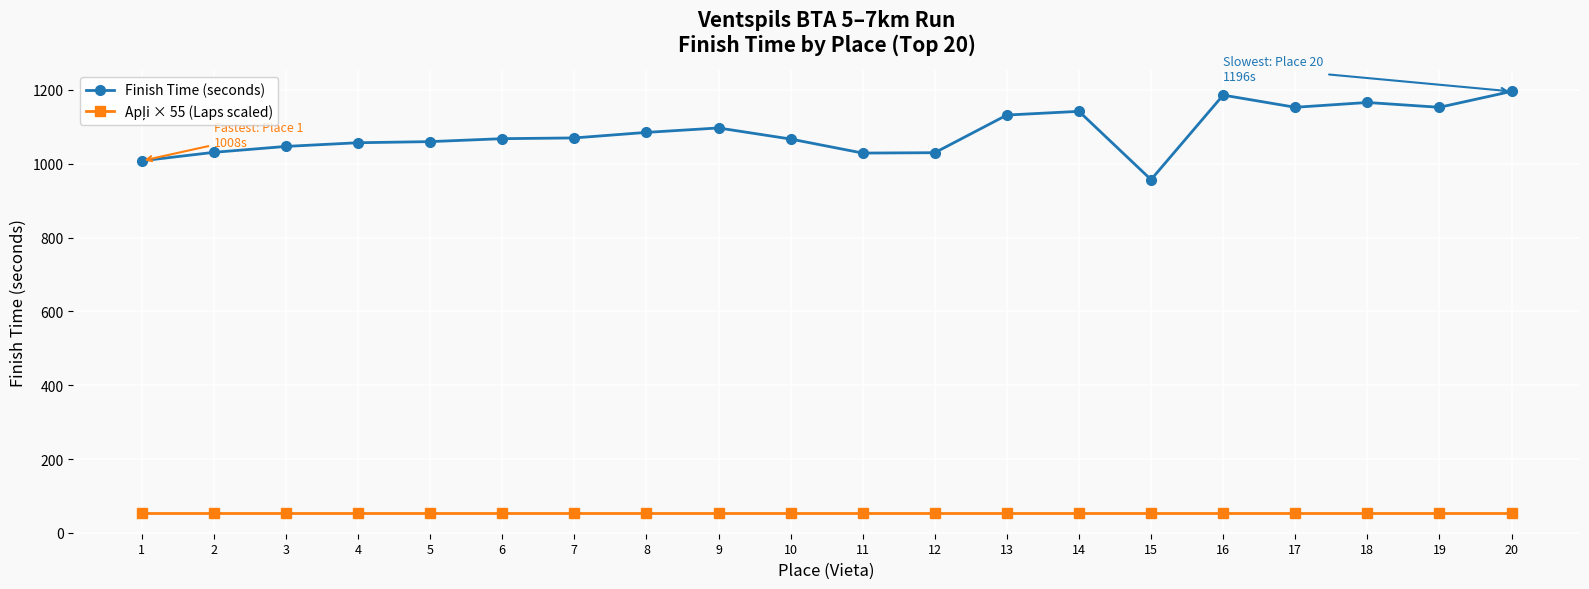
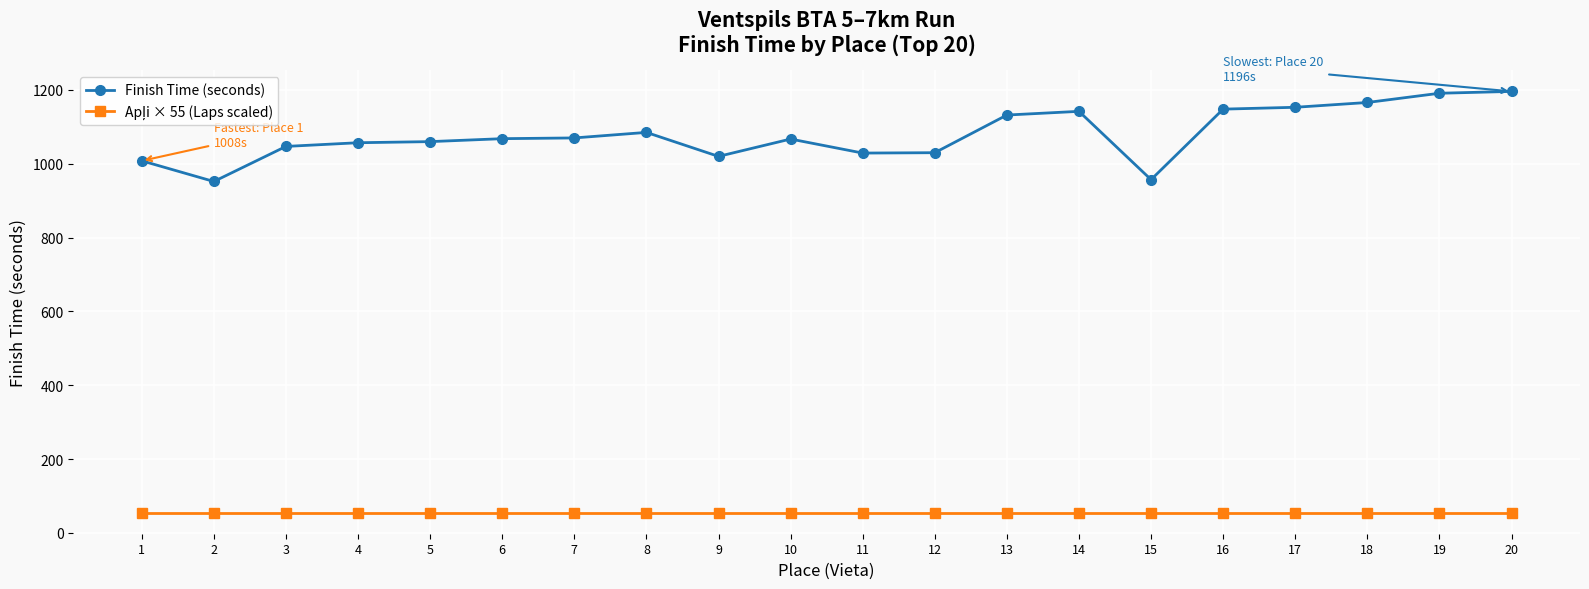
  {
    "Finish Time (seconds)": {
      "1": 1010,
-     "2": 1030,
+     "2": 950,
      "4": 1060,
      "5": 1060,
      "6": 1070,
      "7": 1070,
      "8": 1090,
-     "9": 1100,
+     "9": 1020,
      "10": 1070,
      "11": 1030,
      "12": 1030,
      "13": 1130,
      "14": 1140,
      "15": 960,
-     "16": 1190,
+     "16": 1150,
      "17": 1150,
      "18": 1170,
-     "19": 1150
+     "19": 1190
    },
    "Apļi × 55 (Laps scaled)": {
      "1": 60,
      "2": 60,
      "3": 60,
      "4": 60,
      "5": 60,
      "6": 60,
      "7": 60,
      "8": 60,
      "9": 60,
      "10": 60,
      "11": 60,
      "12": 60,
      "13": 60,
      "14": 60,
      "15": 60,
      "16": 60,
      "17": 60,
      "18": 60,
      "19": 60,
      "20": 60
    }
  }
